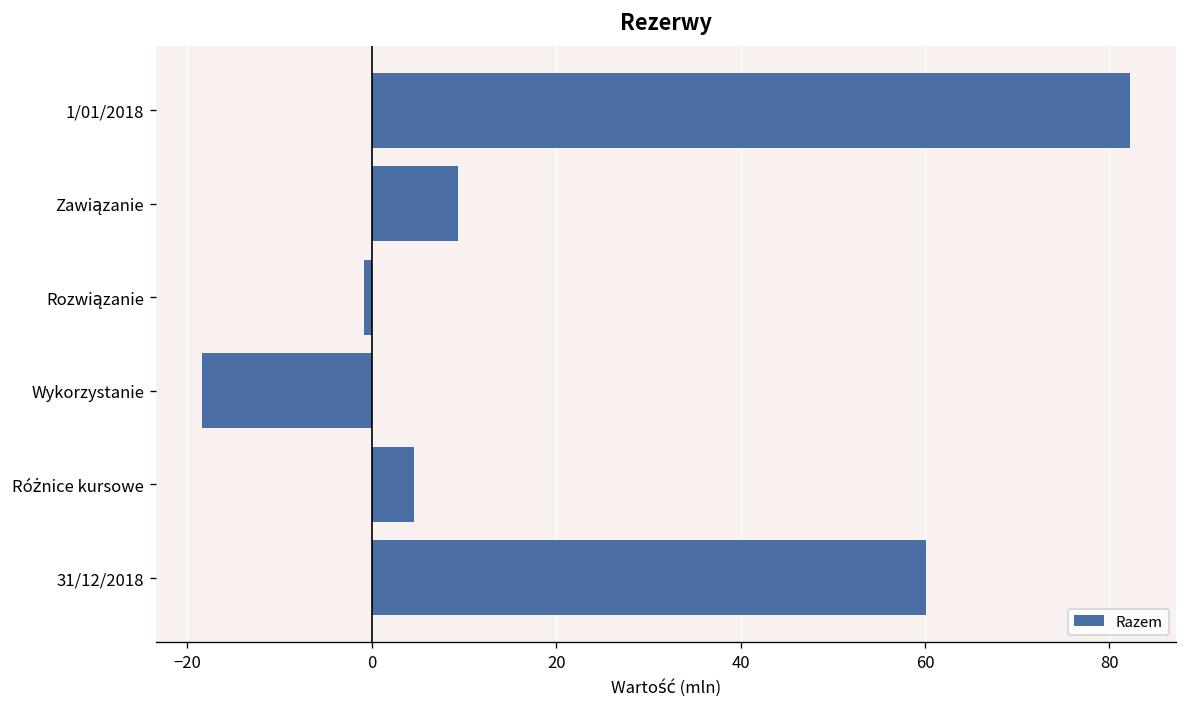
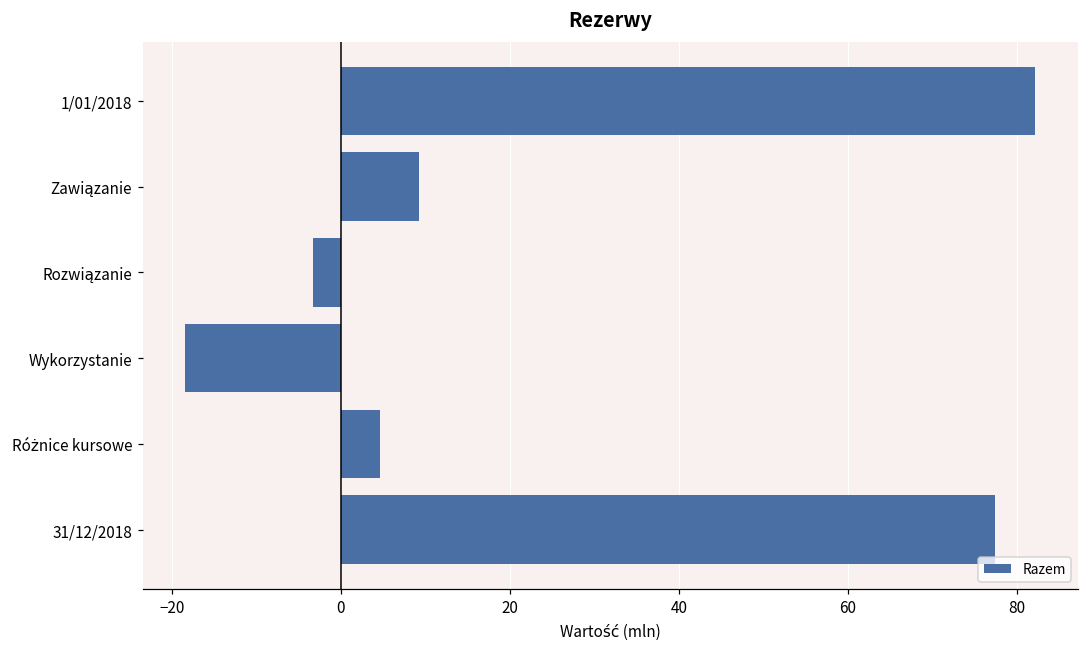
  {
    "1/01/2018": 82,
    "Zawiązanie": 9,
-   "Rozwiązanie": -1,
+   "Rozwiązanie": -3,
    "Wykorzystanie": -18,
    "Różnice kursowe": 5,
-   "31/12/2018": 60
+   "31/12/2018": 77
  }
